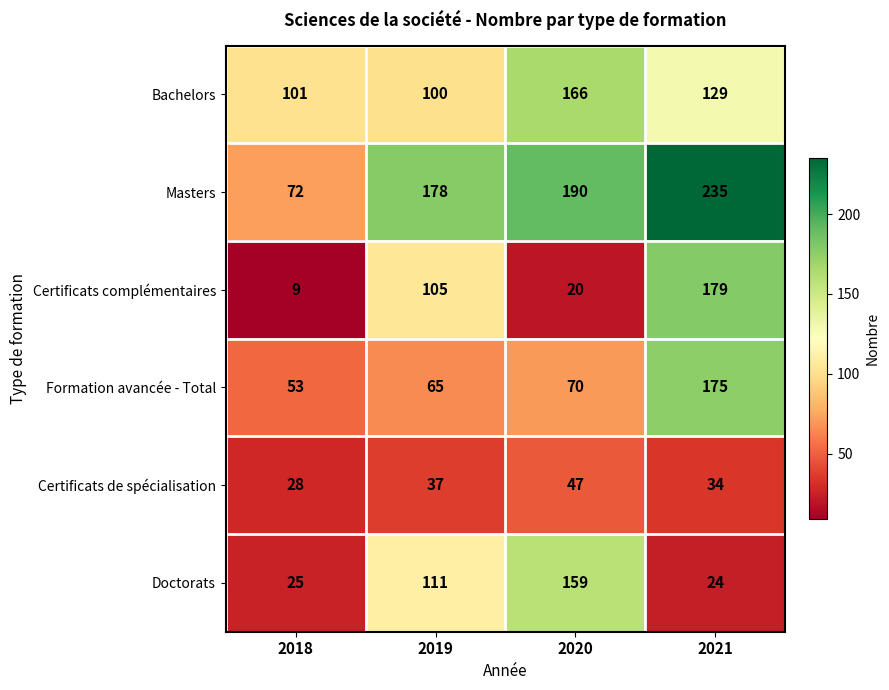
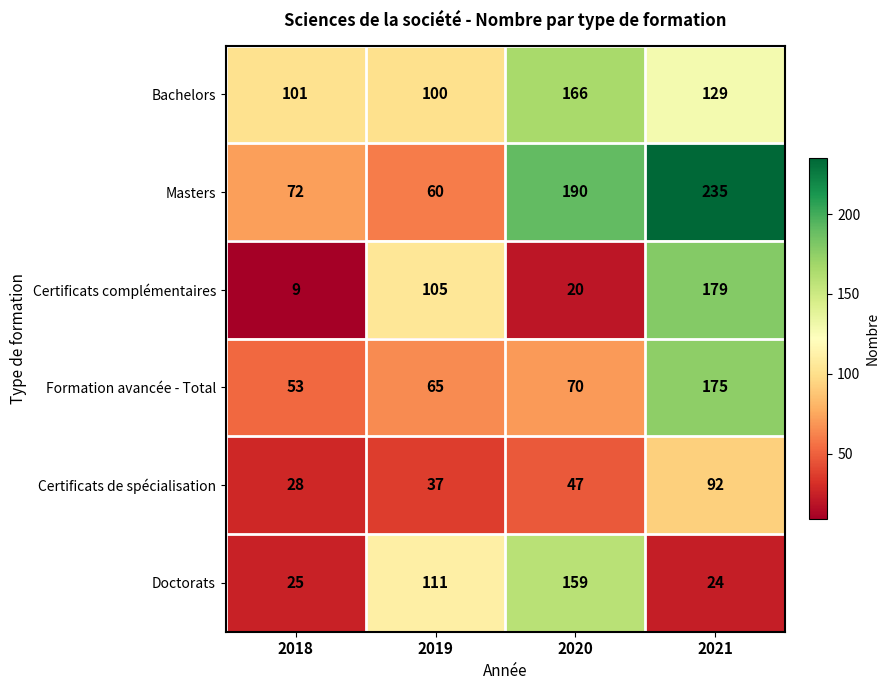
  {
    "Bachelors": {
      "2018": 101,
      "2019": 100,
      "2020": 166,
      "2021": 129
    },
    "Masters": {
      "2018": 72,
-     "2019": 178,
+     "2019": 60,
      "2020": 190,
      "2021": 235
    },
    "Certificats complémentaires": {
      "2018": 9,
      "2019": 105,
      "2020": 20,
      "2021": 179
    },
    "Formation avancée - Total": {
      "2018": 53,
      "2019": 65,
      "2020": 70,
      "2021": 175
    },
    "Certificats de spécialisation": {
      "2018": 28,
      "2019": 37,
      "2020": 47,
-     "2021": 34
+     "2021": 92
    },
    "Doctorats": {
      "2018": 25,
      "2019": 111,
      "2020": 159,
      "2021": 24
    }
  }
